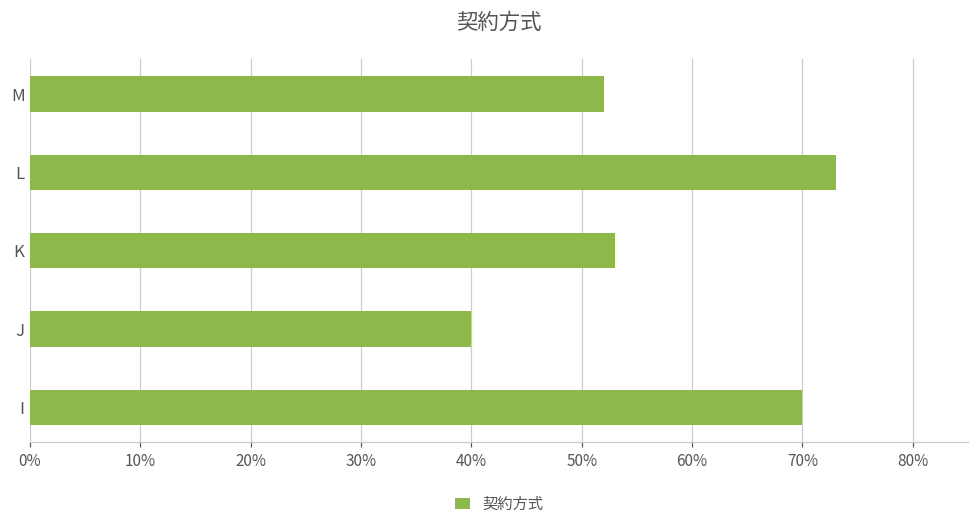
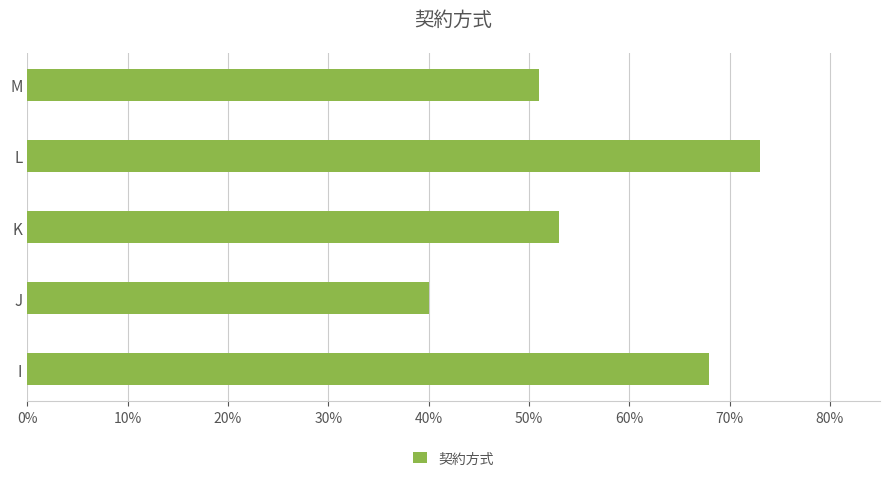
  {
-   "M": "52.0%",
+   "M": "51.0%",
    "L": "73.0%",
    "K": "53.0%",
    "J": "40.0%",
-   "I": "70.0%"
+   "I": "68.0%"
  }
